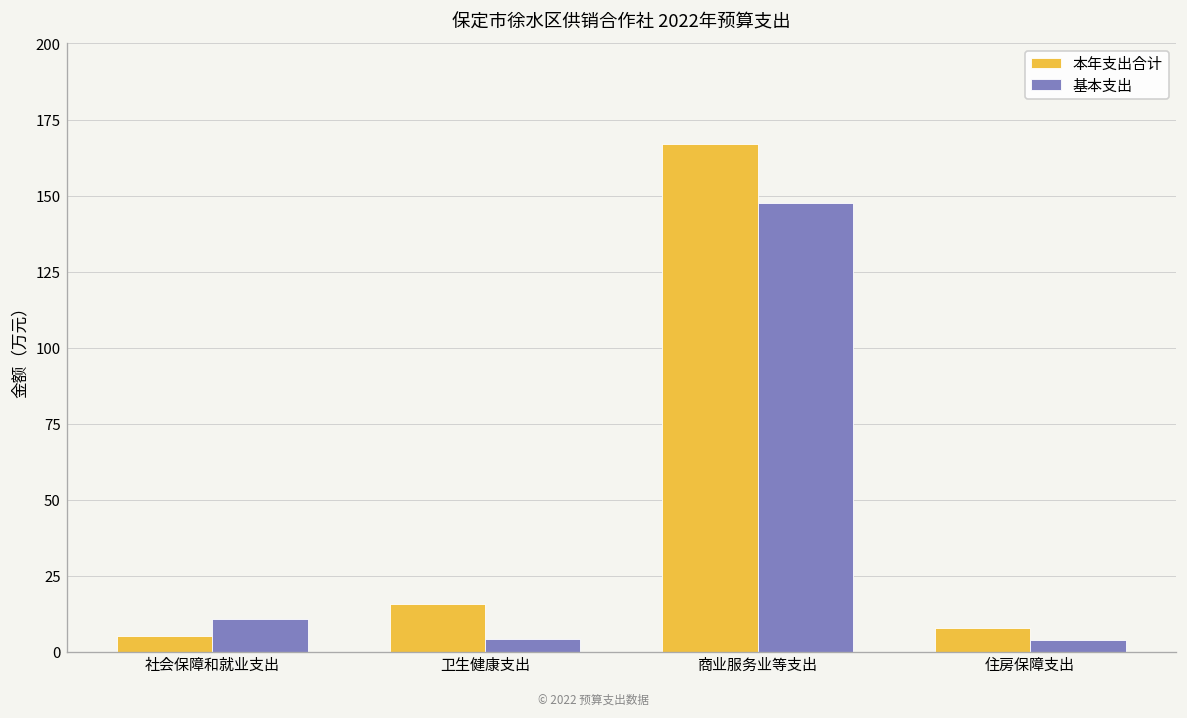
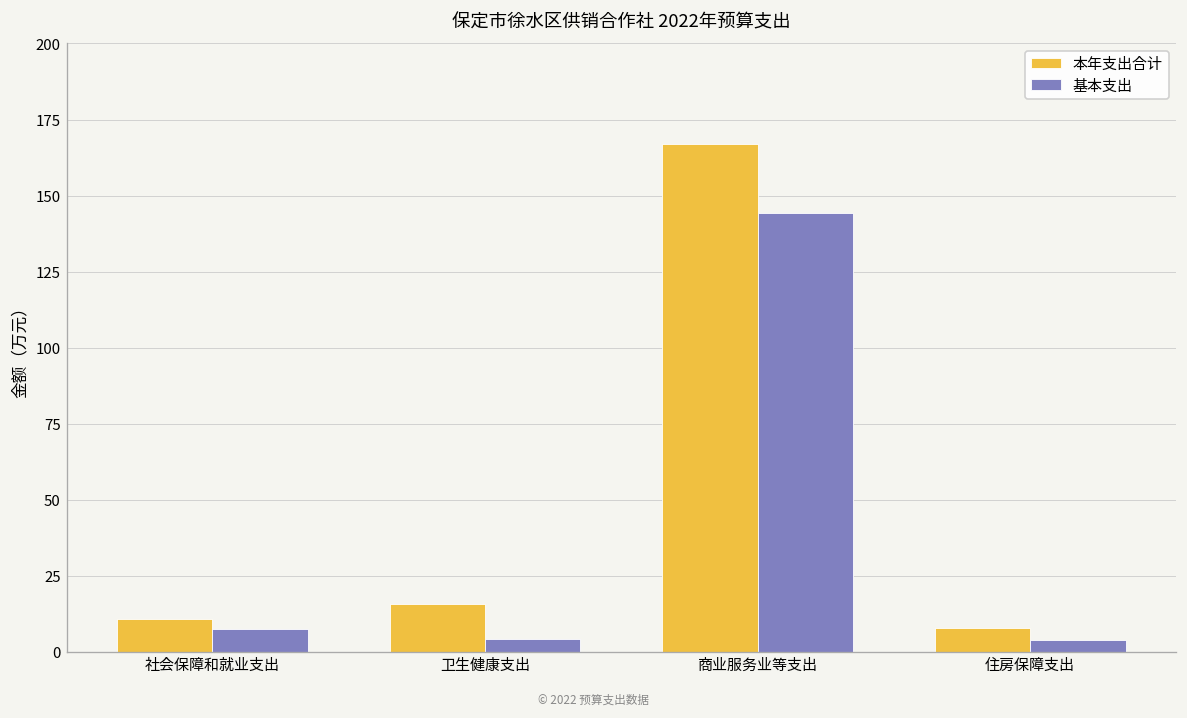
  {
    "本年支出合计": {
-     "社会保障和就业支出": 5,
+     "社会保障和就业支出": 11,
      "卫生健康支出": 16,
      "商业服务业等支出": 167,
      "住房保障支出": 8
    },
    "基本支出": {
-     "社会保障和就业支出": 11,
+     "社会保障和就业支出": 7,
      "卫生健康支出": 4,
-     "商业服务业等支出": 148,
+     "商业服务业等支出": 144,
      "住房保障支出": 4
    }
  }
